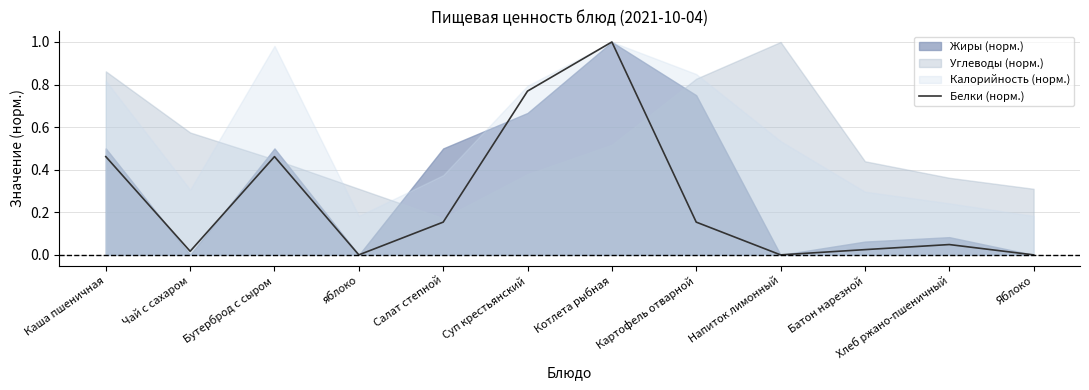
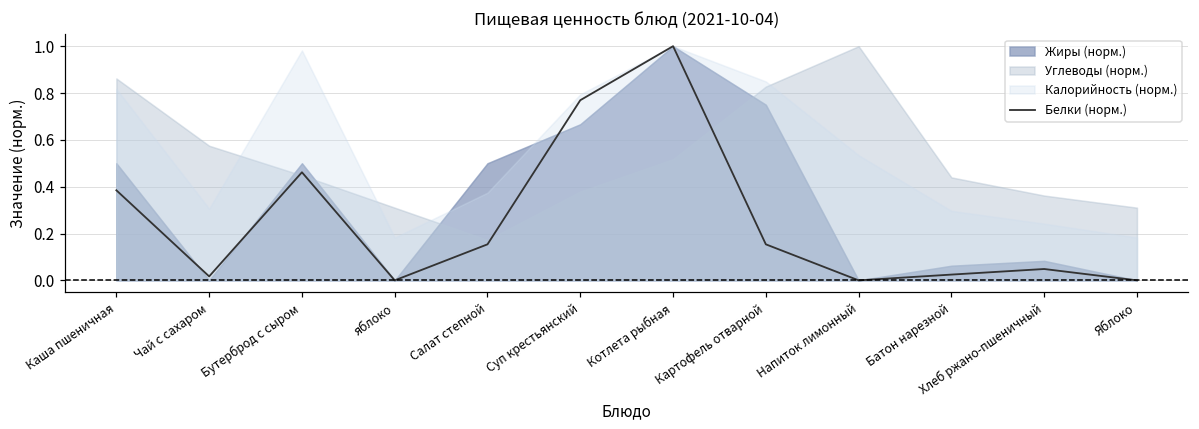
  {
    "Белки (норм.)": {
-     "Каша пшеничная": 0.46,
+     "Каша пшеничная": 0.38,
      "Чай с сахаром": 0.02,
      "Бутерброд с сыром": 0.46,
      "Салат степной": 0.15,
      "Суп крестьянский": 0.77,
      "Картофель отварной": 0.15,
      "Батон нарезной": 0.02,
      "Хлеб ржано-пшеничный": 0.05
    }
  }
